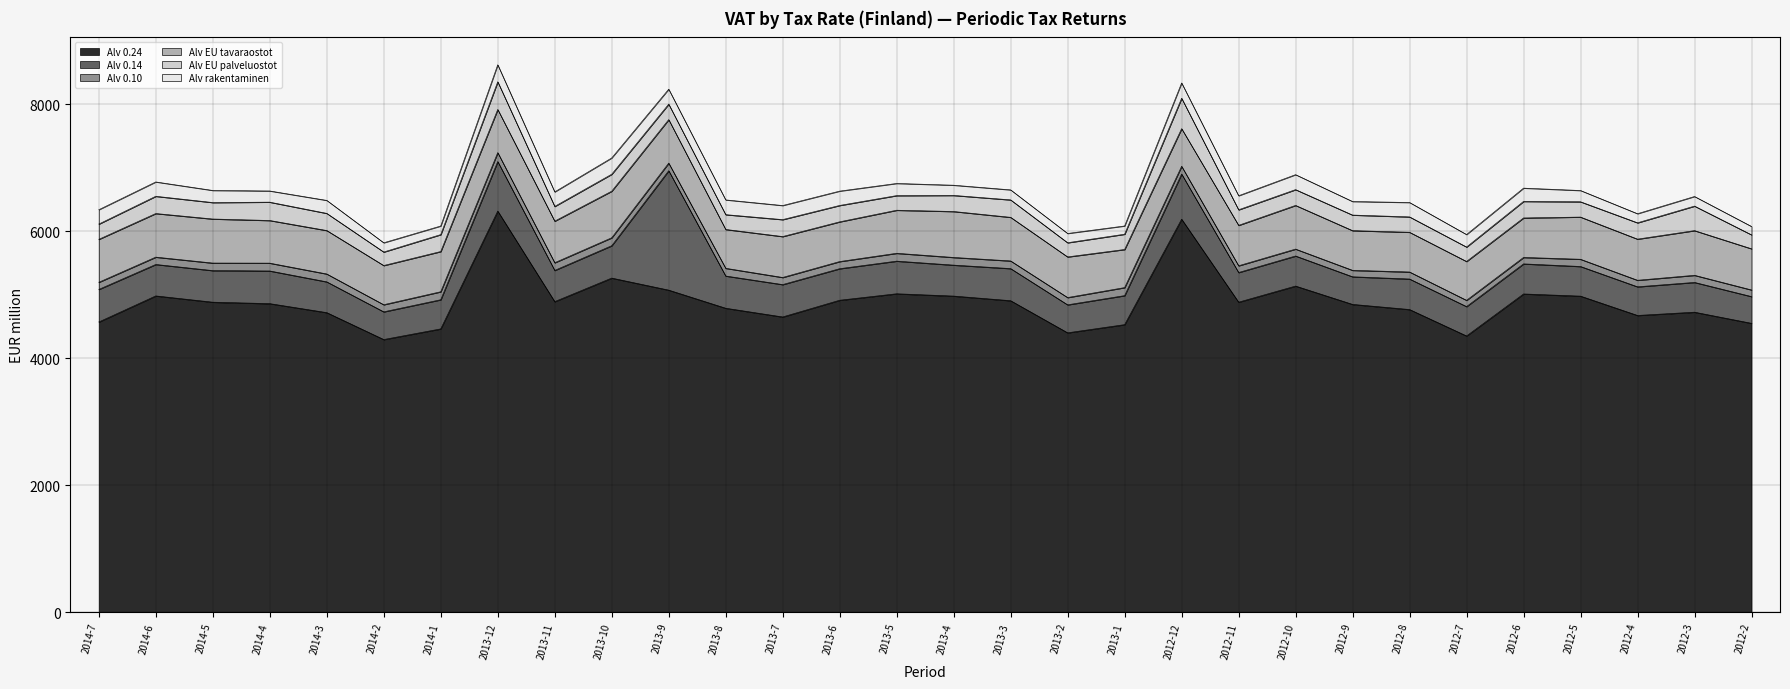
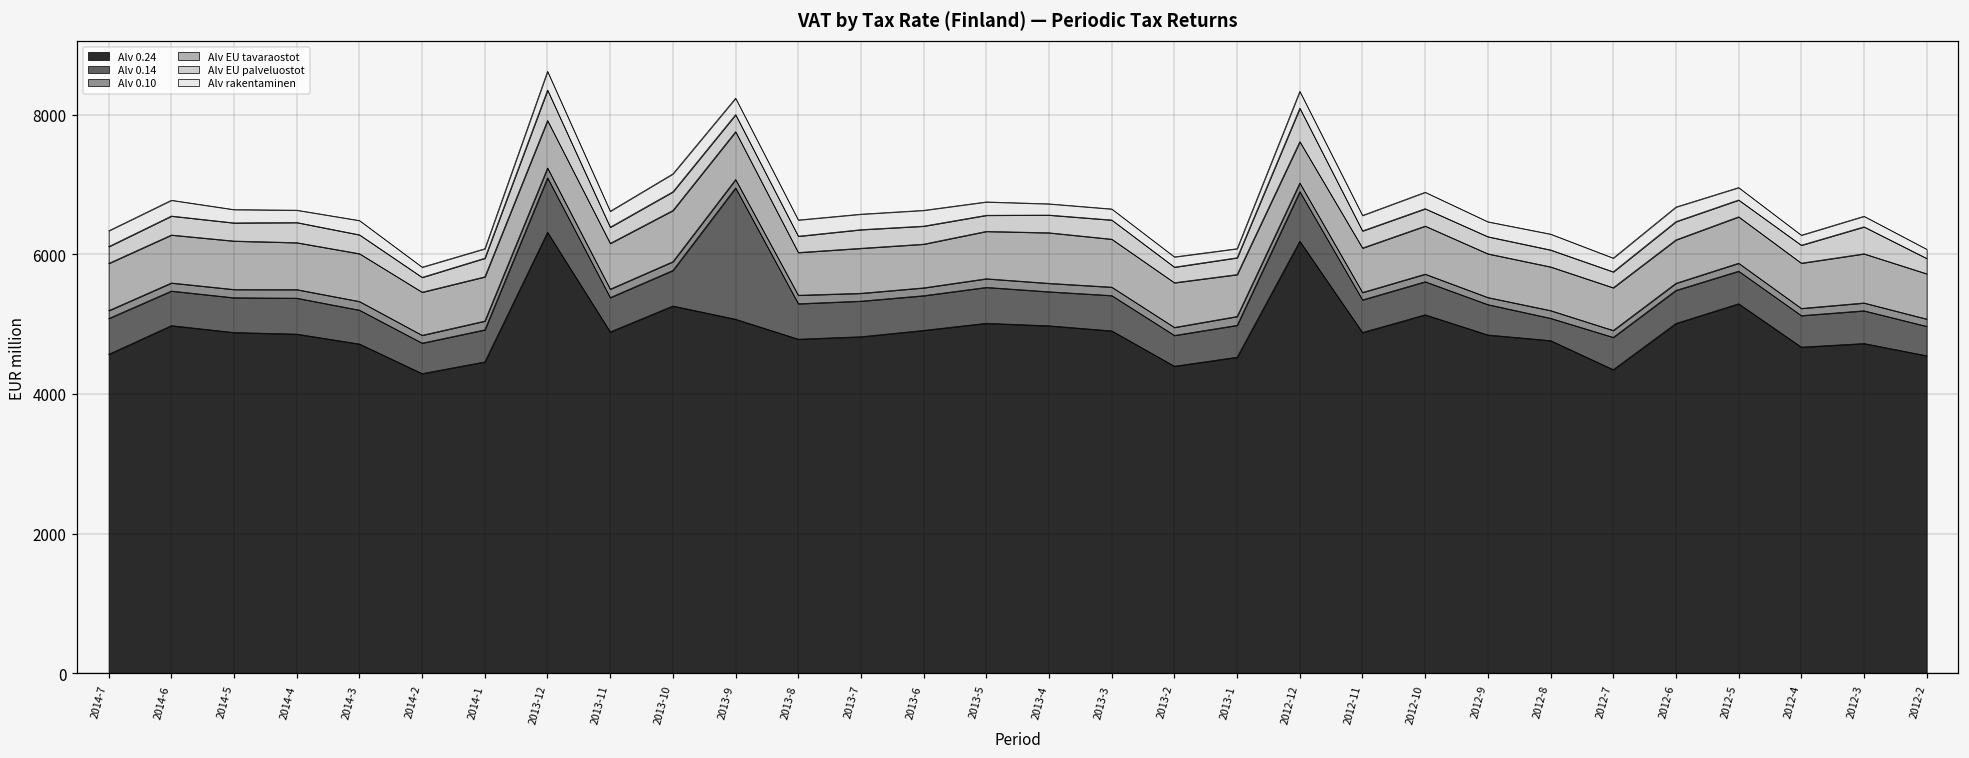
  {
    "Alv 0.24": {
      "2014-7": 4600,
      "2014-6": 5000,
      "2014-5": 4900,
      "2014-4": 4900,
      "2014-3": 4700,
      "2014-2": 4300,
      "2014-1": 4500,
      "2013-12": 6300,
      "2013-11": 4900,
      "2013-10": 5300,
      "2013-9": 5100,
      "2013-8": 4800,
-     "2013-7": 4600,
+     "2013-7": 4800,
      "2013-6": 4900,
      "2013-5": 5000,
      "2013-4": 5000,
      "2013-3": 4900,
      "2013-2": 4400,
      "2013-1": 4500,
      "2012-12": 6200,
      "2012-11": 4900,
      "2012-10": 5100,
      "2012-9": 4800,
      "2012-8": 4800,
      "2012-7": 4300,
      "2012-6": 5000,
-     "2012-5": 5000,
+     "2012-5": 5300,
      "2012-4": 4700,
      "2012-3": 4700,
      "2012-2": 4500
    },
    "Alv 0.14": {
      "2014-7": 500,
      "2014-6": 500,
      "2014-5": 500,
      "2014-4": 500,
      "2014-3": 500,
      "2014-2": 400,
      "2014-1": 500,
      "2013-12": 800,
      "2013-11": 500,
      "2013-10": 500,
      "2013-9": 1900,
      "2013-8": 500,
      "2013-7": 500,
      "2013-6": 500,
      "2013-5": 500,
      "2013-4": 500,
      "2013-3": 500,
      "2013-2": 400,
      "2013-1": 500,
      "2012-12": 700,
      "2012-11": 500,
      "2012-10": 500,
      "2012-9": 400,
-     "2012-8": 500,
+     "2012-8": 300,
      "2012-7": 500,
      "2012-6": 500,
      "2012-5": 500,
      "2012-4": 500,
      "2012-3": 500,
      "2012-2": 400
    }
  }
